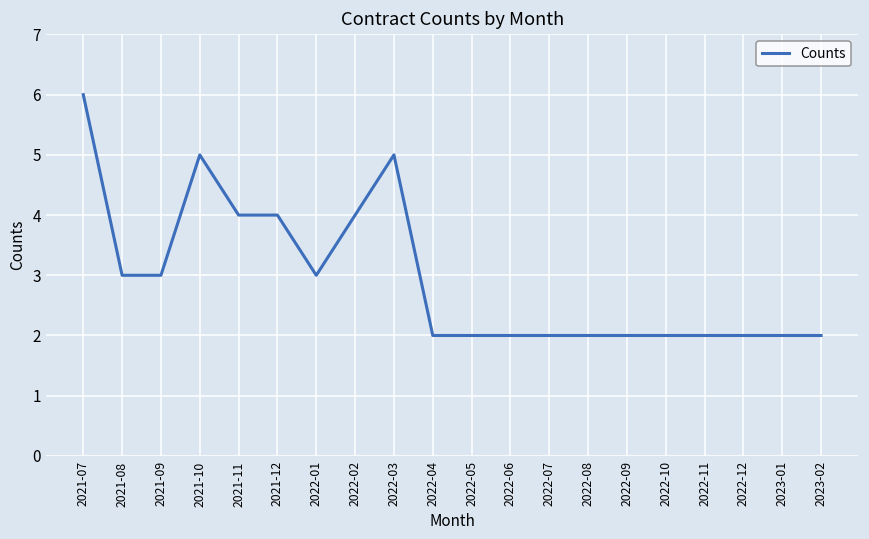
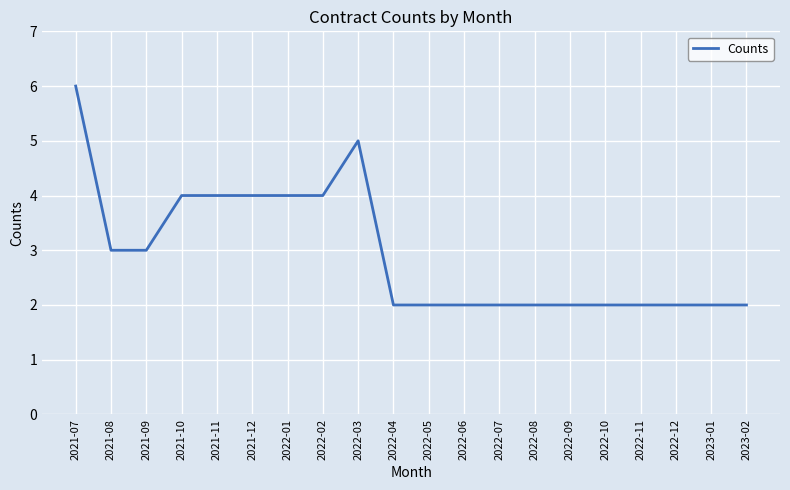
  {
    "2021-07": 6,
    "2021-08": 3,
    "2021-09": 3,
-   "2021-10": 5,
+   "2021-10": 4,
    "2021-11": 4,
    "2021-12": 4,
-   "2022-01": 3,
+   "2022-01": 4,
    "2022-02": 4,
    "2022-03": 5,
    "2022-04": 2,
    "2022-05": 2,
    "2022-06": 2,
    "2022-07": 2,
    "2022-08": 2,
    "2022-09": 2,
    "2022-10": 2,
    "2022-11": 2,
    "2022-12": 2,
    "2023-01": 2,
    "2023-02": 2
  }
